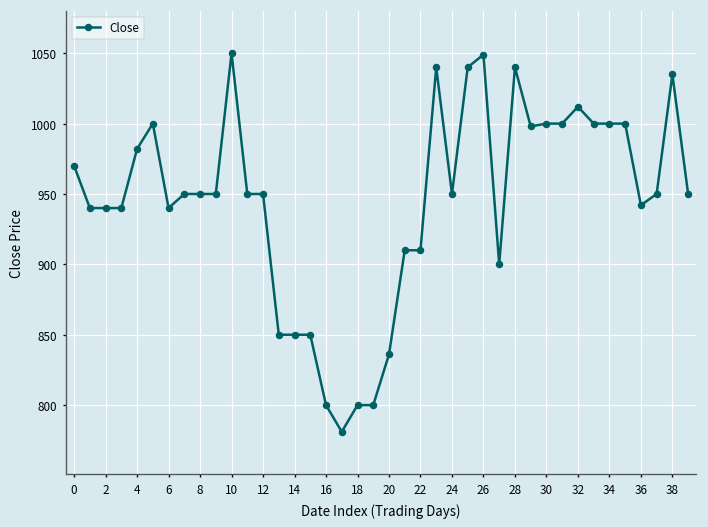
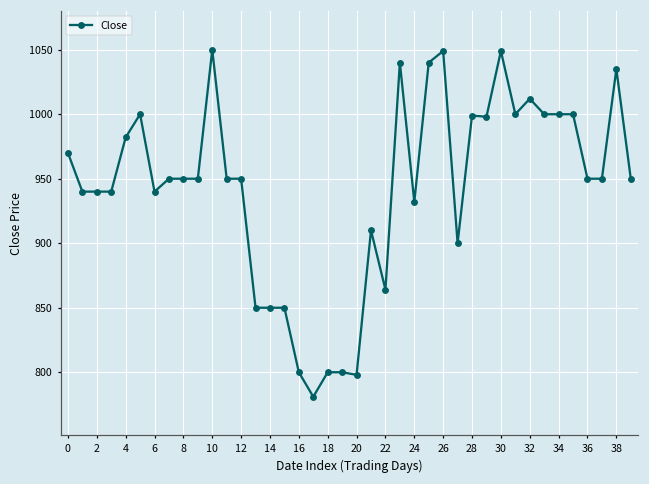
  {
    "0": 970,
    "2": 940,
    "4": 982,
    "6": 940,
    "8": 950,
    "10": 1050,
    "12": 950,
    "14": 850,
    "16": 800,
    "18": 800,
-   "20": 836,
-   "22": 910,
-   "24": 950,
+   "20": 798,
+   "22": 864,
+   "24": 932,
    "26": 1049,
-   "28": 1040,
-   "30": 1000,
+   "28": 999,
+   "30": 1049,
    "32": 1012,
    "34": 1000,
-   "36": 942,
+   "36": 950,
    "38": 1035
  }
